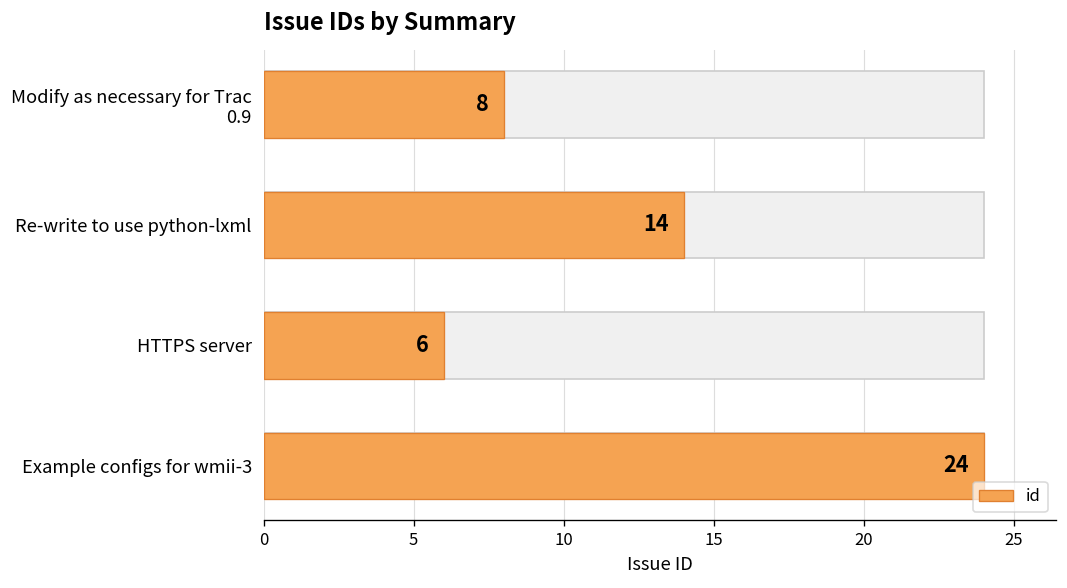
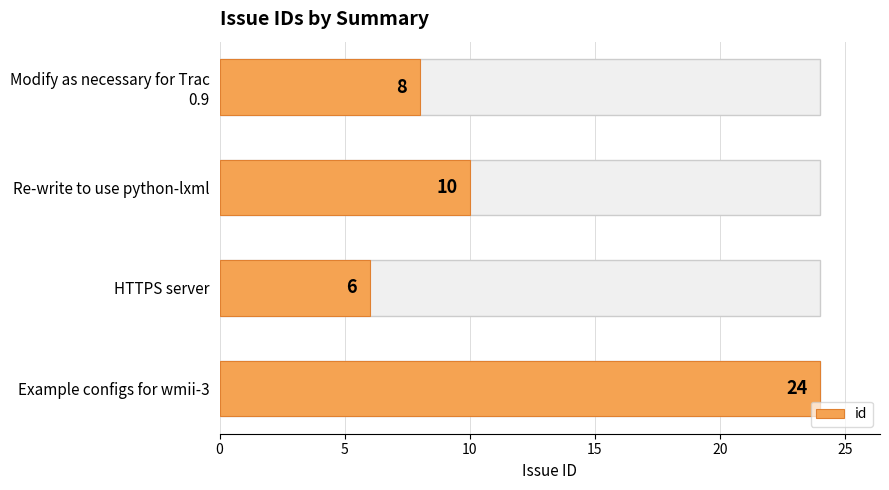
  {
    "id": {
-     "Re-write to use python-lxml": 14,
+     "Re-write to use python-lxml": 10,
      "Example configs for wmii-3": 24
    }
  }
